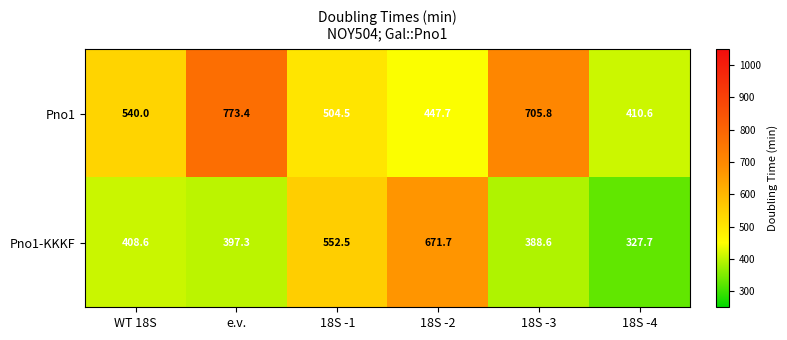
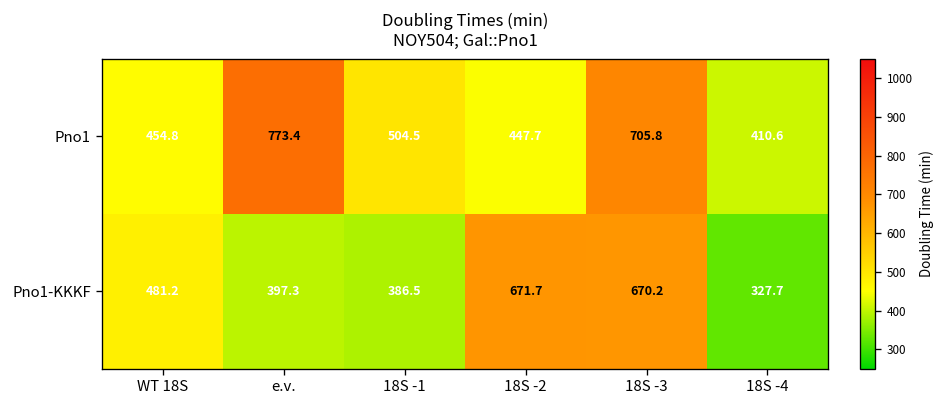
  {
    "Pno1": {
-     "WT 18S": 540.0,
+     "WT 18S": 454.8,
      "e.v.": 773.4,
      "18S -1": 504.5,
      "18S -2": 447.7,
      "18S -3": 705.8,
      "18S -4": 410.6
    },
    "Pno1-KKKF": {
-     "WT 18S": 408.6,
+     "WT 18S": 481.2,
      "e.v.": 397.3,
-     "18S -1": 552.5,
+     "18S -1": 386.5,
      "18S -2": 671.7,
-     "18S -3": 388.6,
+     "18S -3": 670.2,
      "18S -4": 327.7
    }
  }
